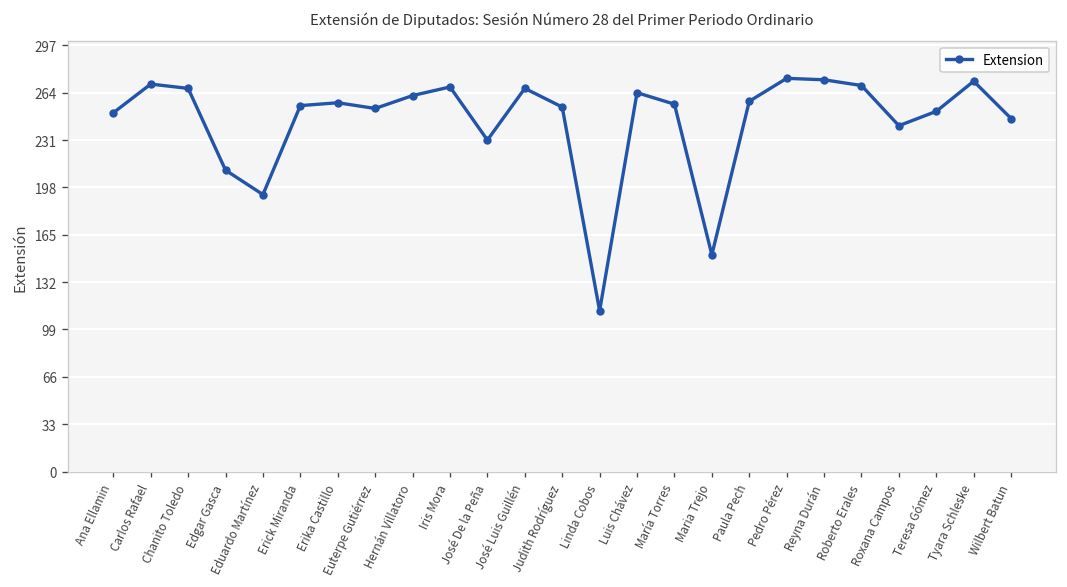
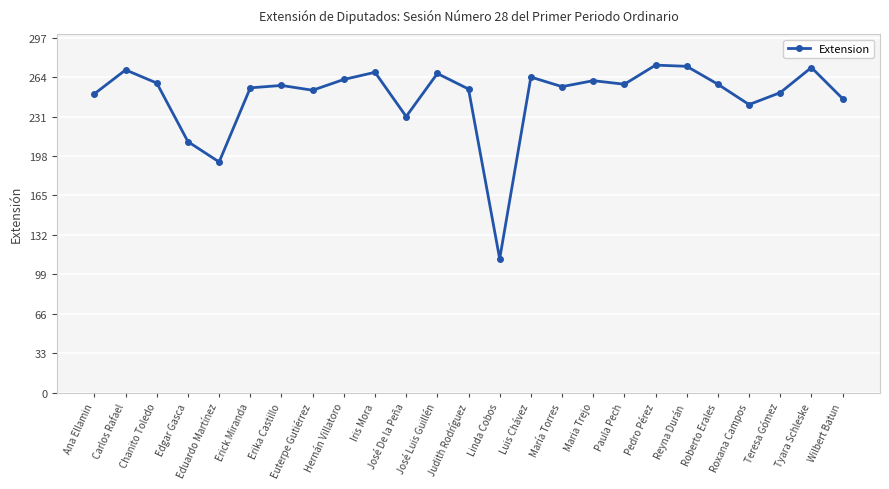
  {
    "Ana Ellamin": 250,
    "Carlos Rafael": 270,
-   "Chanito Toledo": 267,
+   "Chanito Toledo": 259,
    "Edgar Gasca": 210,
    "Eduardo Martínez": 193,
    "Erick Miranda": 255,
    "Erika Castillo": 257,
    "Euterpe Gutiérrez": 253,
    "Hernán Villatoro": 262,
    "Iris Mora": 268,
    "José De la Peña": 231,
    "José Luis Guillén": 267,
    "Judith Rodríguez": 254,
    "Linda Cobos": 112,
    "Luis Chávez": 264,
    "María Torres": 256,
-   "Maria Trejo": 151,
+   "Maria Trejo": 261,
    "Paula Pech": 258,
    "Pedro Pérez": 274,
    "Reyna Durán": 273,
-   "Roberto Erales": 269,
+   "Roberto Erales": 258,
    "Roxana Campos": 241,
    "Teresa Gómez": 251,
    "Tyara Schleske": 272,
    "Wilbert Batun": 246
  }
